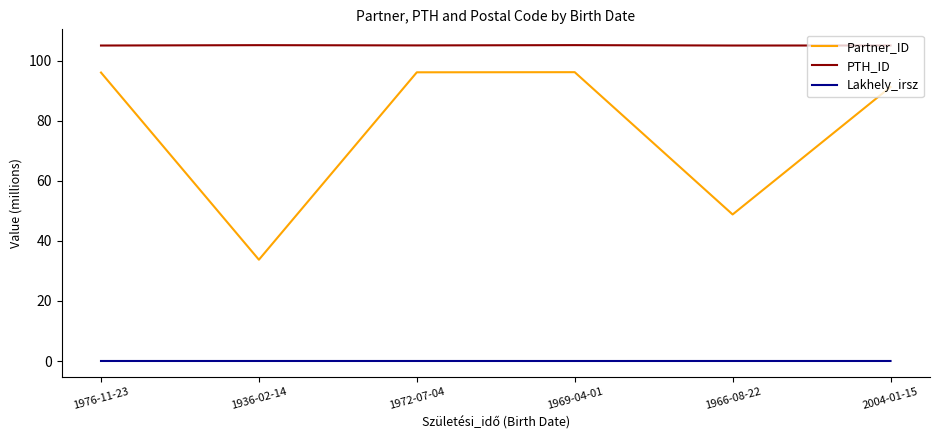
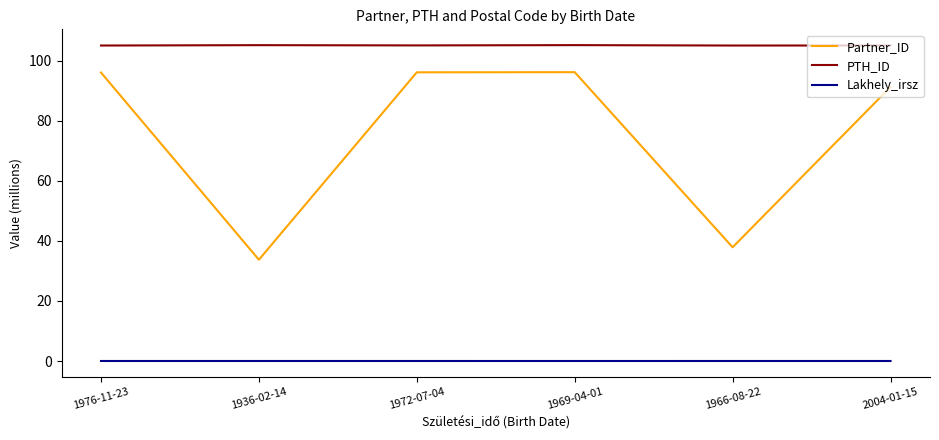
  {
    "Partner_ID": {
      "1976-11-23": 96,
      "1936-02-14": 34,
      "1972-07-04": 96,
      "1969-04-01": 96,
-     "1966-08-22": 49
+     "1966-08-22": 38
    },
    "PTH_ID": {
      "1976-11-23": 105,
      "1936-02-14": 105,
      "1972-07-04": 105,
      "1969-04-01": 105,
      "1966-08-22": 105
    },
    "Lakhely_irsz": {
      "1976-11-23": 0,
      "1936-02-14": 0,
      "1972-07-04": 0,
      "1969-04-01": 0,
      "1966-08-22": 0,
      "2004-01-15": 0
    }
  }
